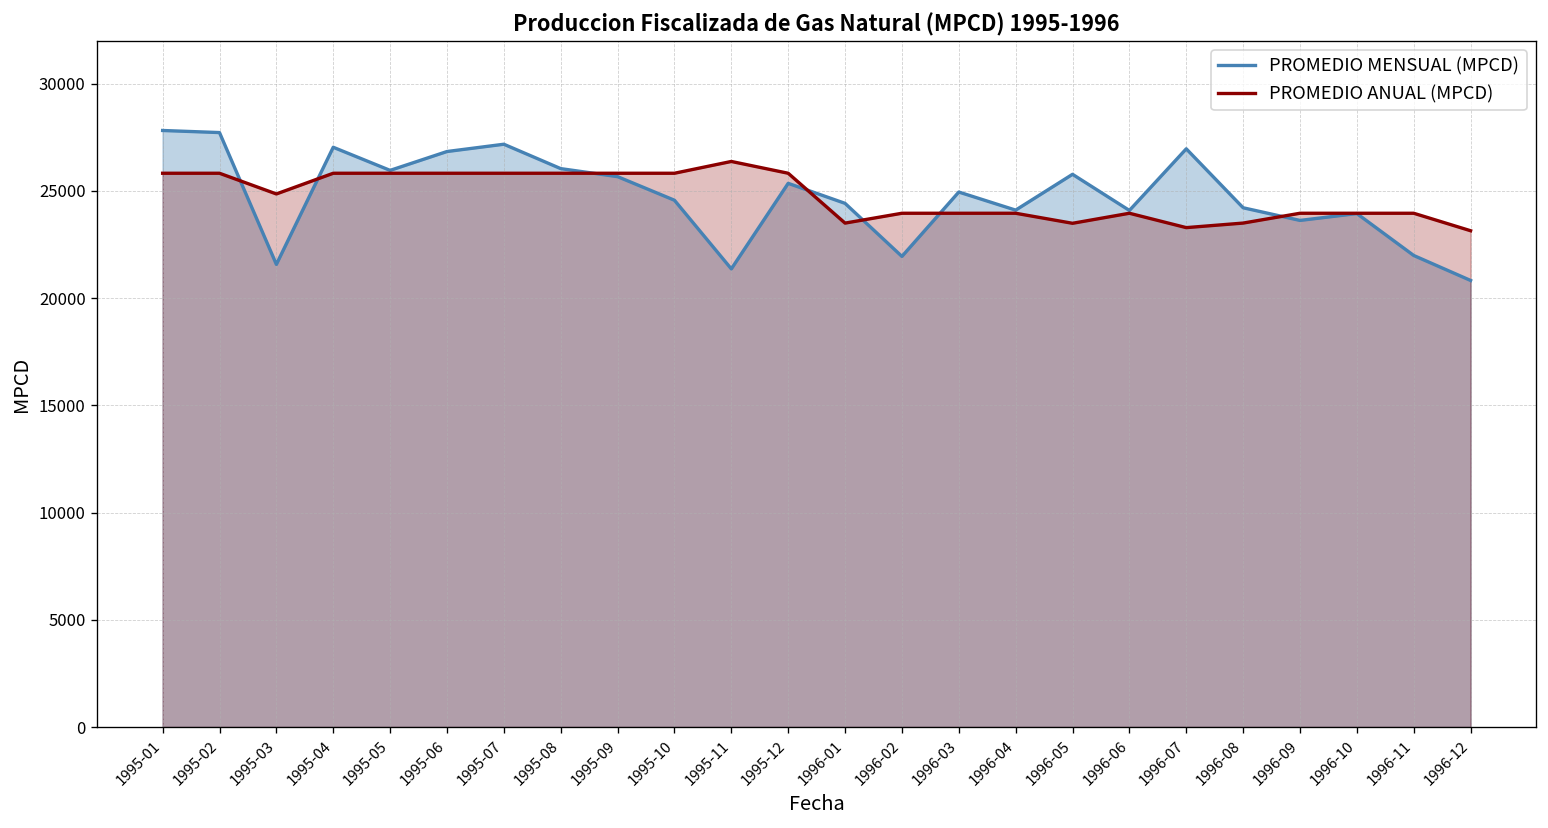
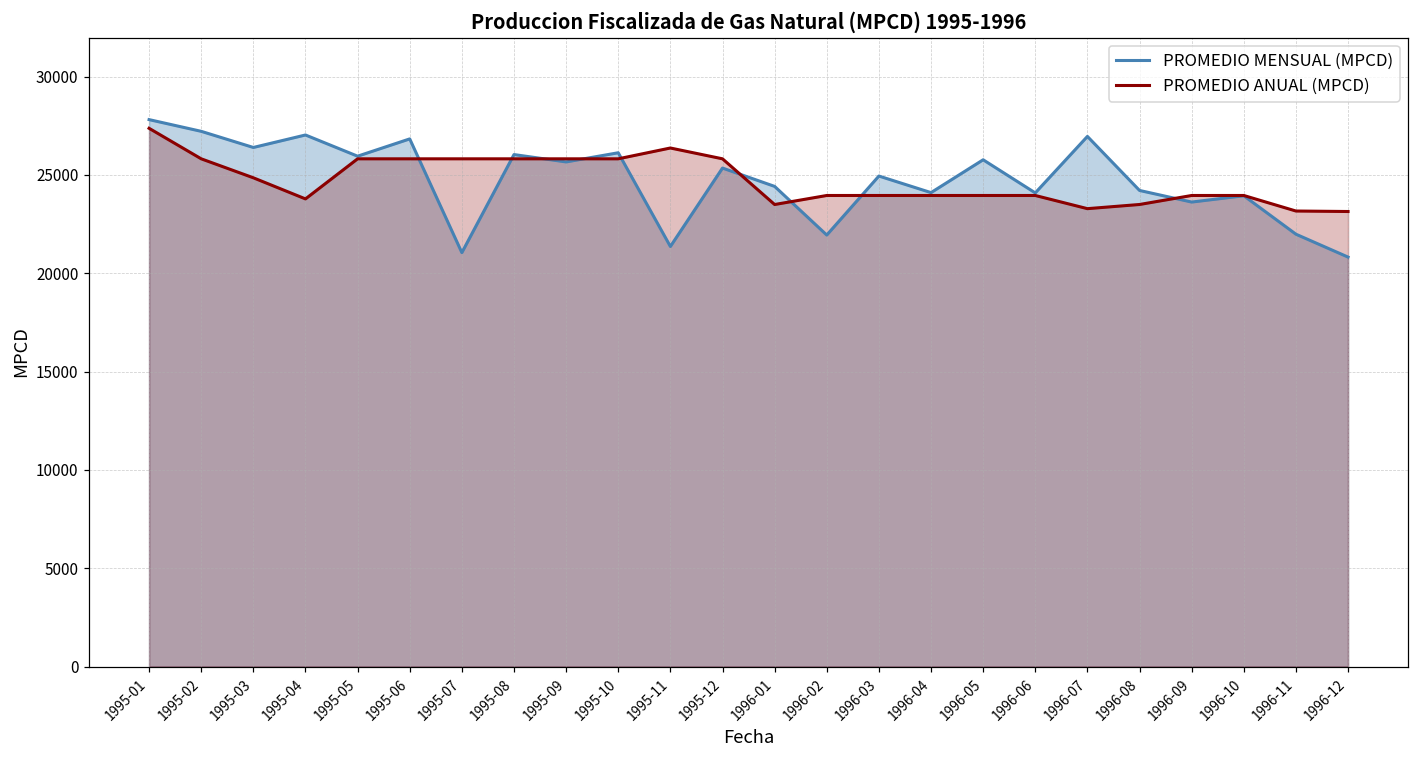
  {
    "PROMEDIO MENSUAL (MPCD)": {
      "1995-01": 27800,
-     "1995-02": 27700,
-     "1995-03": 21600,
+     "1995-02": 27200,
+     "1995-03": 26400,
      "1995-04": 27000,
      "1995-06": 26800,
-     "1995-07": 27200,
+     "1995-07": 21100,
      "1995-08": 26000,
      "1995-09": 25700,
-     "1995-10": 24600,
+     "1995-10": 26100,
      "1995-11": 21400,
      "1995-12": 25400,
      "1996-01": 24400,
      "1996-02": 21900,
      "1996-03": 24900,
      "1996-04": 24100,
      "1996-05": 25800,
      "1996-07": 27000,
      "1996-08": 24200,
      "1996-09": 23600,
      "1996-11": 22000,
      "1996-12": 20800
    },
    "PROMEDIO ANUAL (MPCD)": {
-     "1995-01": 25800,
+     "1995-01": 27400,
      "1995-02": 25800,
      "1995-03": 24900,
-     "1995-04": 25800,
+     "1995-04": 23800,
      "1995-06": 25800,
      "1995-07": 25800,
      "1995-08": 25800,
      "1995-09": 25800,
      "1995-10": 25800,
      "1995-11": 26400,
      "1995-12": 25800,
      "1996-01": 23500,
      "1996-02": 24000,
      "1996-03": 24000,
      "1996-04": 24000,
-     "1996-05": 23500,
+     "1996-05": 24000,
      "1996-07": 23300,
      "1996-08": 23500,
      "1996-09": 24000,
-     "1996-11": 24000,
+     "1996-11": 23200,
      "1996-12": 23100
    }
  }
